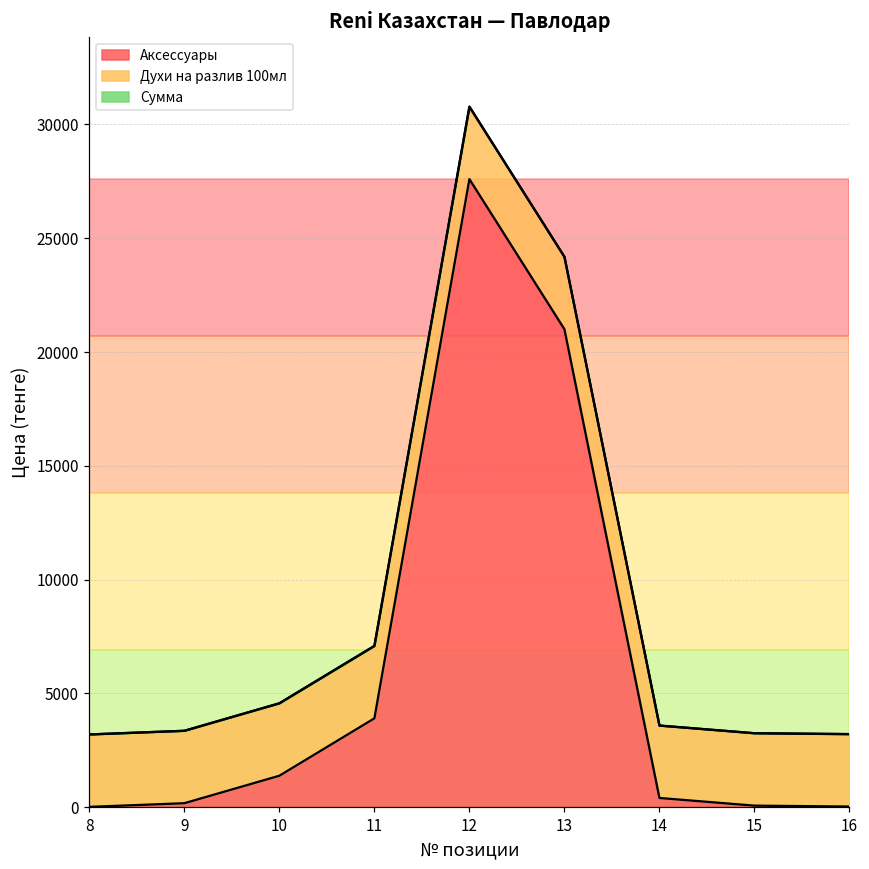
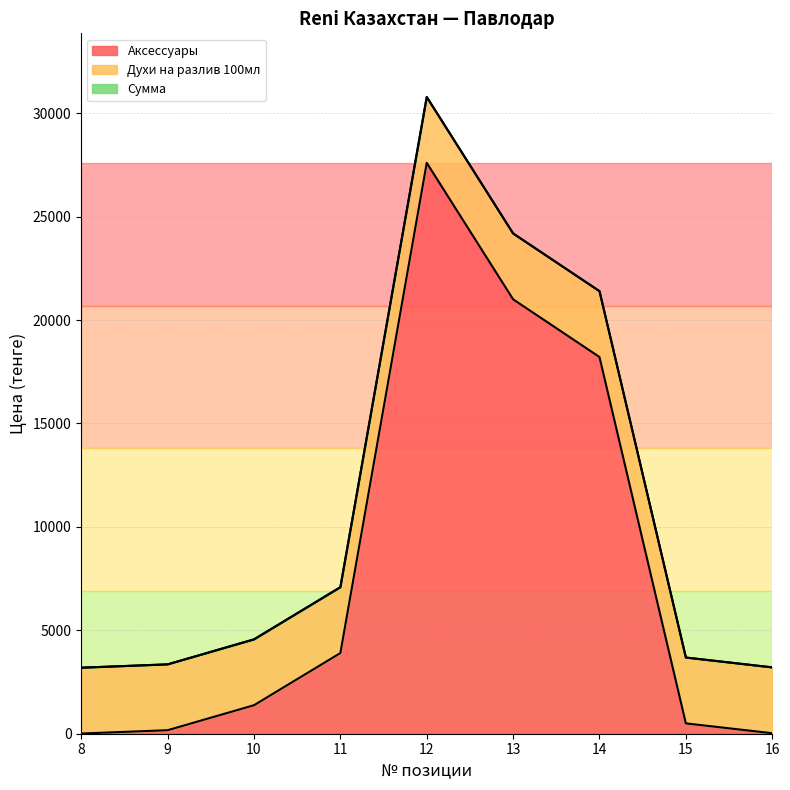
  {
    "Аксессуары": {
      "8": 0,
      "9": 200,
      "10": 1400,
      "11": 3900,
      "12": 27600,
      "13": 21000,
-     "14": 400,
-     "15": 100,
+     "14": 18200,
+     "15": 500,
      "16": 0
    }
  }
